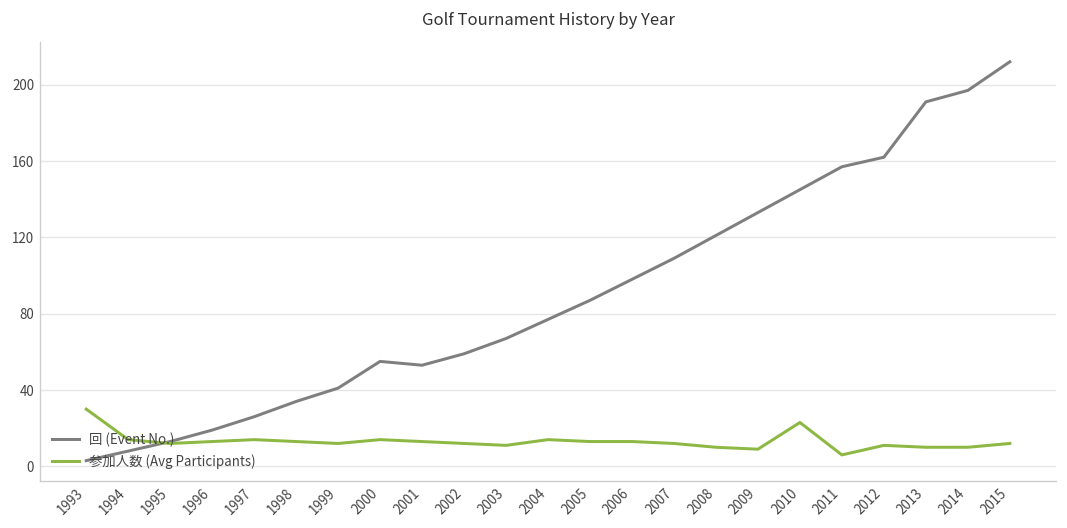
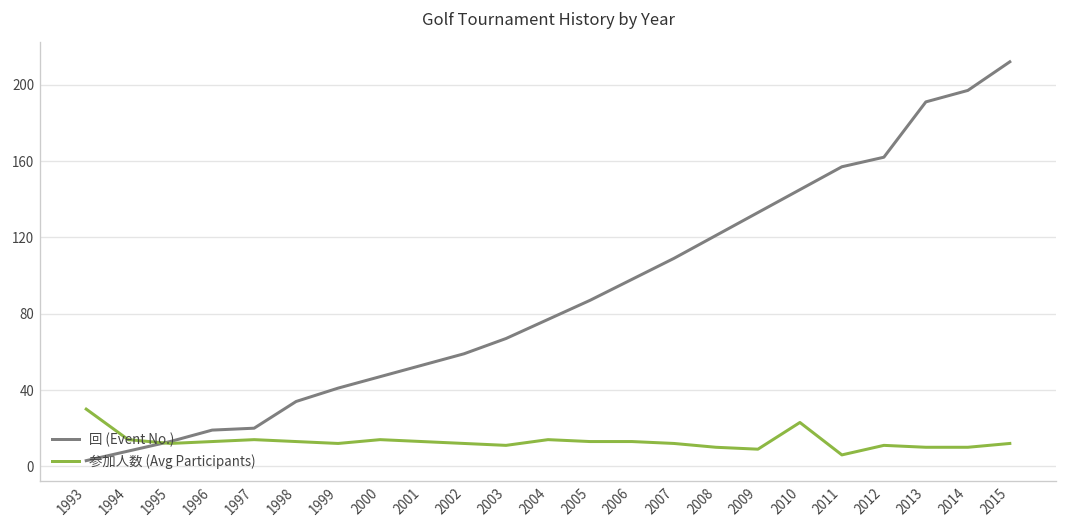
  {
    "回 (Event No.)": {
      "1993": 3,
      "1994": 8,
      "1996": 19,
-     "1997": 26,
+     "1997": 20,
      "1998": 34,
      "1999": 41,
-     "2000": 55,
+     "2000": 47,
      "2001": 53,
      "2002": 59,
      "2003": 67,
      "2004": 77,
      "2005": 87,
      "2006": 98,
      "2007": 109,
      "2008": 121,
      "2009": 133,
      "2010": 145,
      "2011": 157,
      "2012": 162,
      "2013": 191,
      "2014": 197,
      "2015": 212
    },
    "参加人数 (Avg Participants)": {
      "1993": 30,
      "1994": 14,
      "1996": 13,
      "1997": 14,
      "1998": 13,
      "1999": 12,
      "2000": 14,
      "2001": 13,
      "2002": 12,
      "2003": 11,
      "2004": 14,
      "2005": 13,
      "2006": 13,
      "2007": 12,
      "2008": 10,
      "2009": 9,
      "2010": 23,
      "2011": 6,
      "2012": 11,
      "2013": 10,
      "2014": 10,
      "2015": 12
    }
  }
